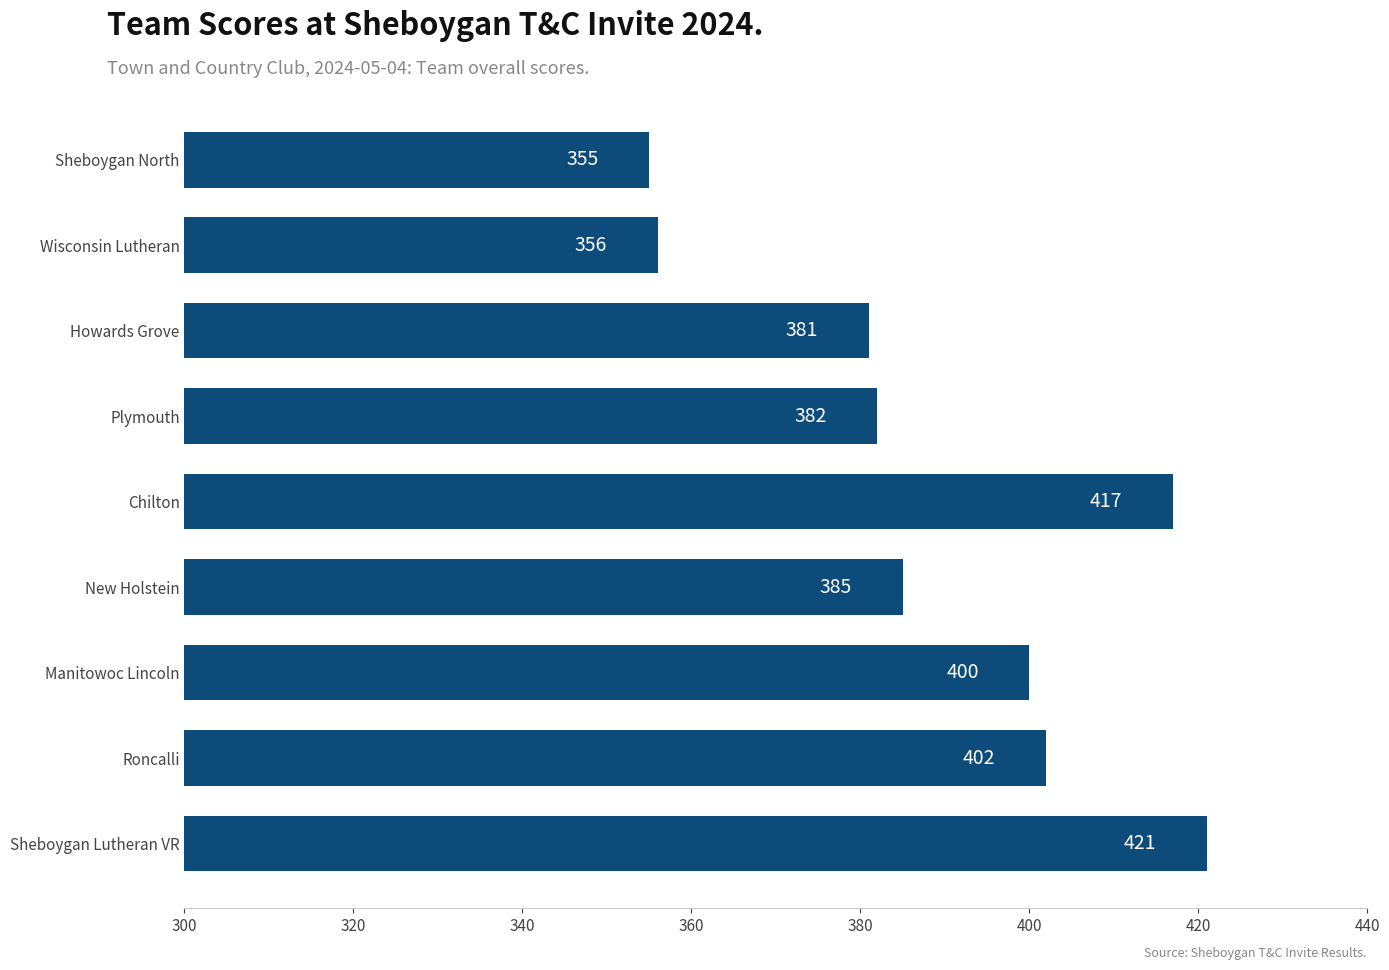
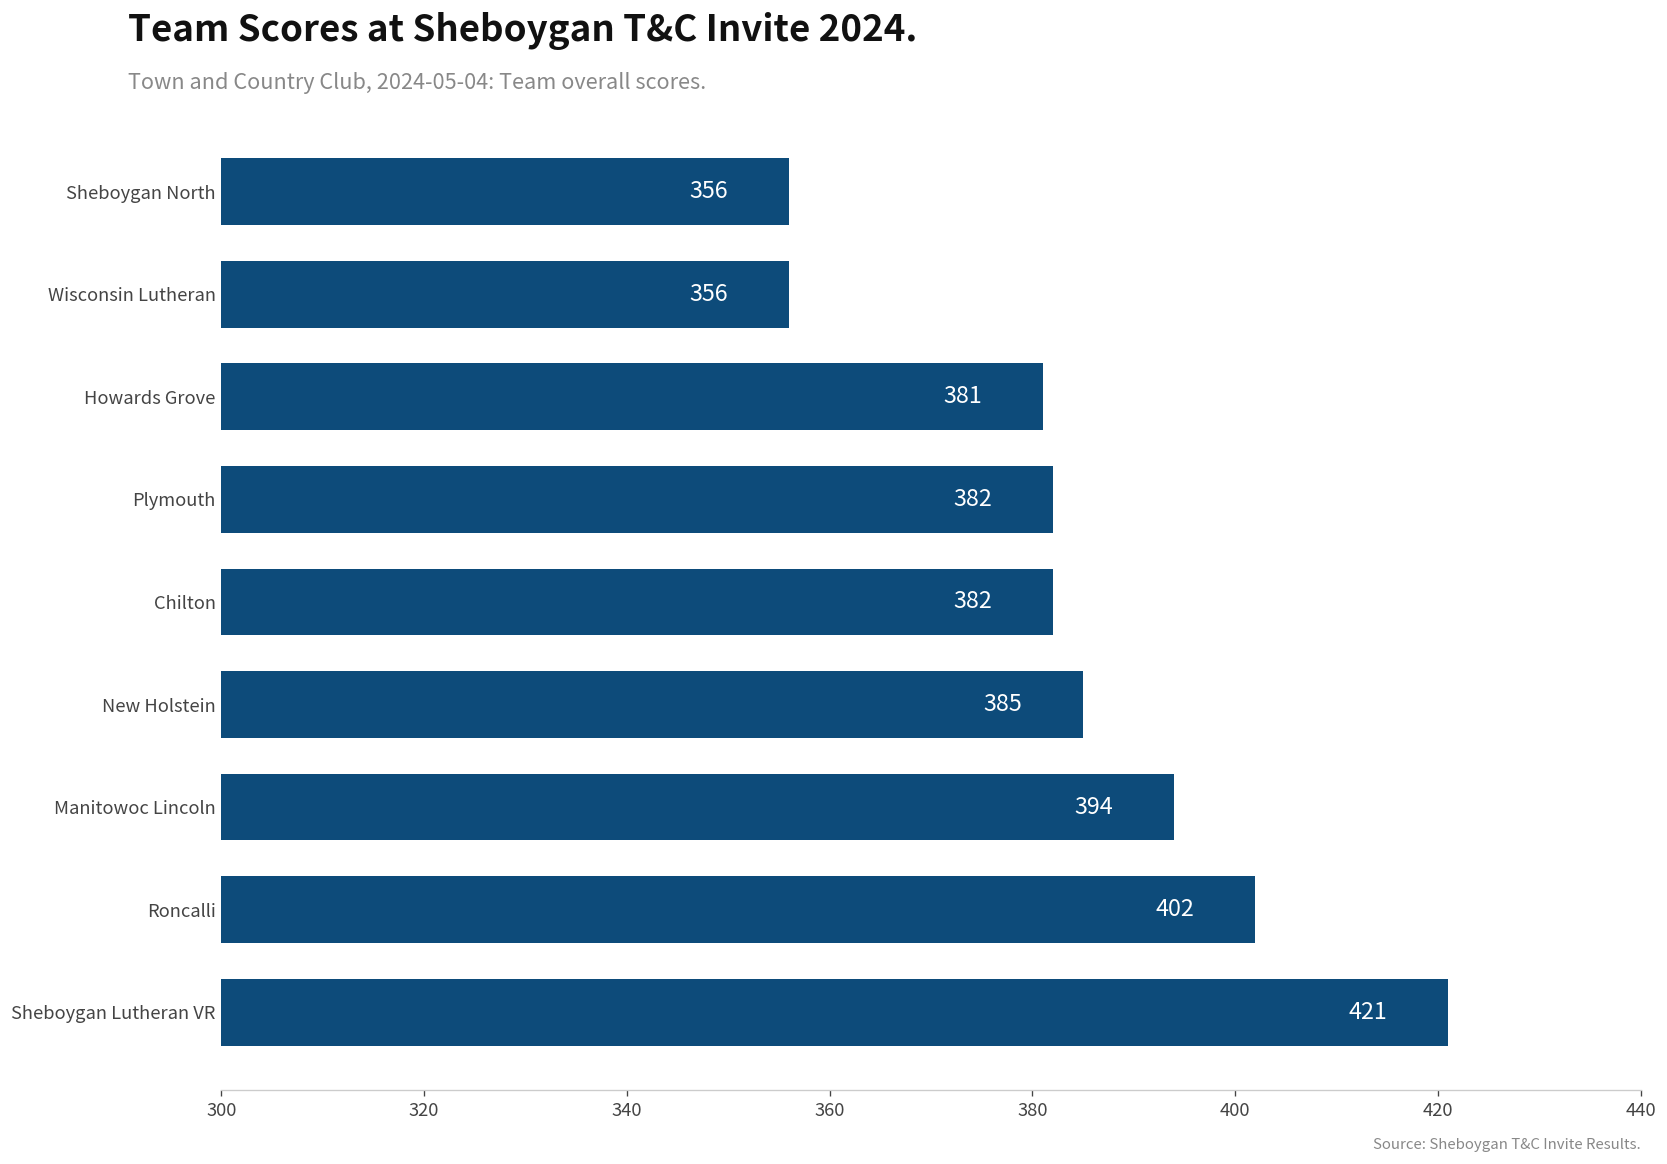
  {
-   "Sheboygan North": 355,
+   "Sheboygan North": 356,
    "Wisconsin Lutheran": 356,
    "Howards Grove": 381,
    "Plymouth": 382,
-   "Chilton": 417,
+   "Chilton": 382,
    "New Holstein": 385,
-   "Manitowoc Lincoln": 400,
+   "Manitowoc Lincoln": 394,
    "Roncalli": 402,
    "Sheboygan Lutheran VR": 421
  }
